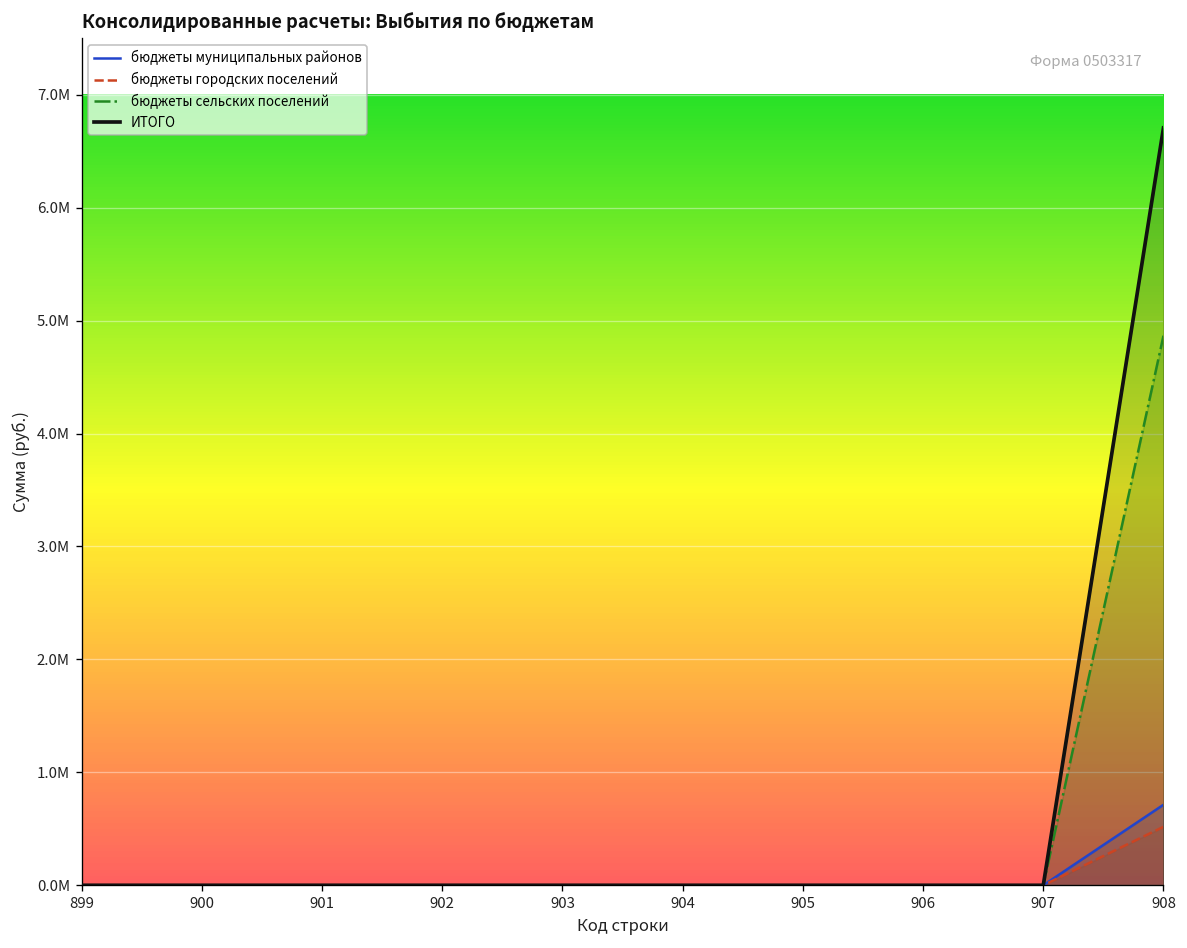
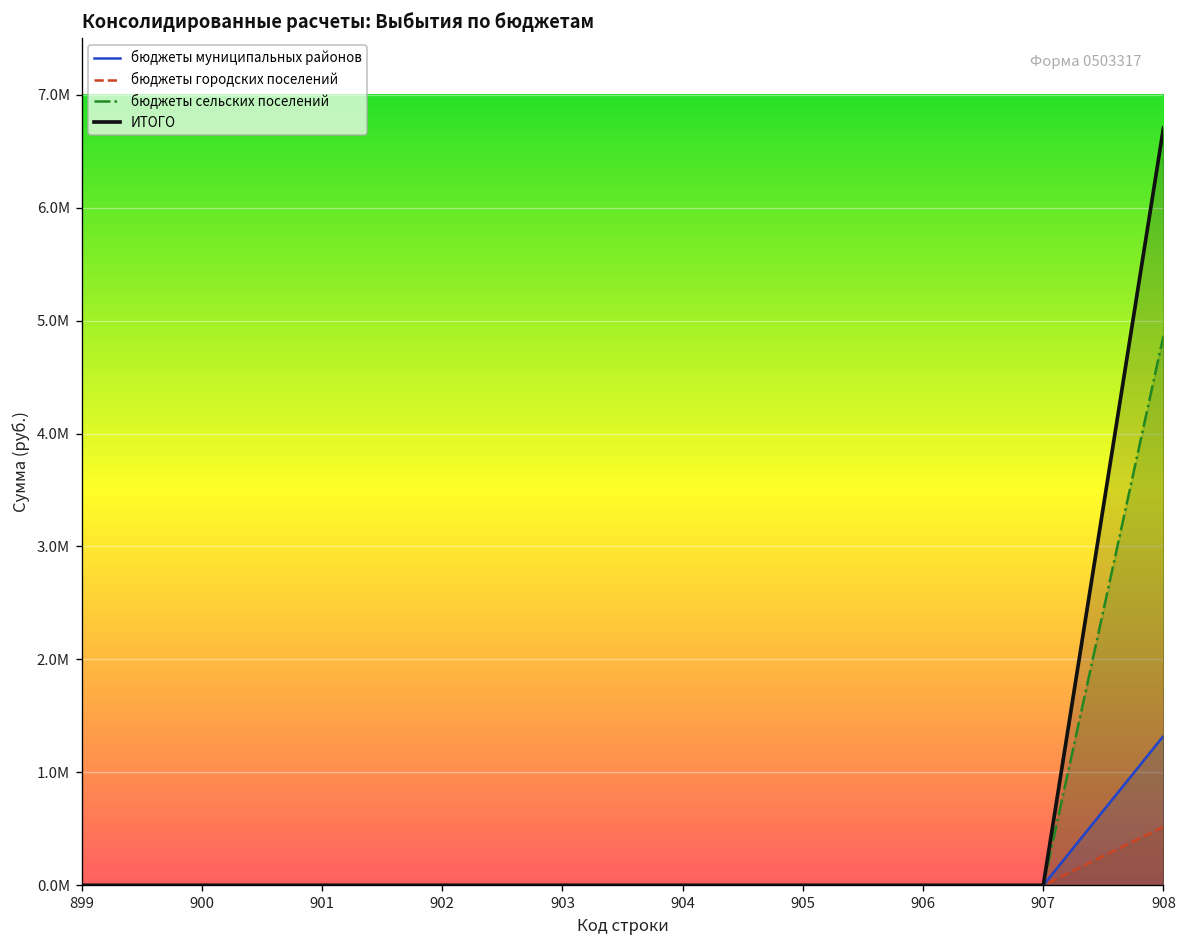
  {
    "бюджеты муниципальных районов": {
-     "908": 700000
+     "908": 1300000
    },
    "бюджеты городских поселений": {
      "908": 500000
    },
    "бюджеты сельских поселений": {
      "908": 4900000
    },
    "ИТОГО": {
      "908": 6700000
    }
  }
